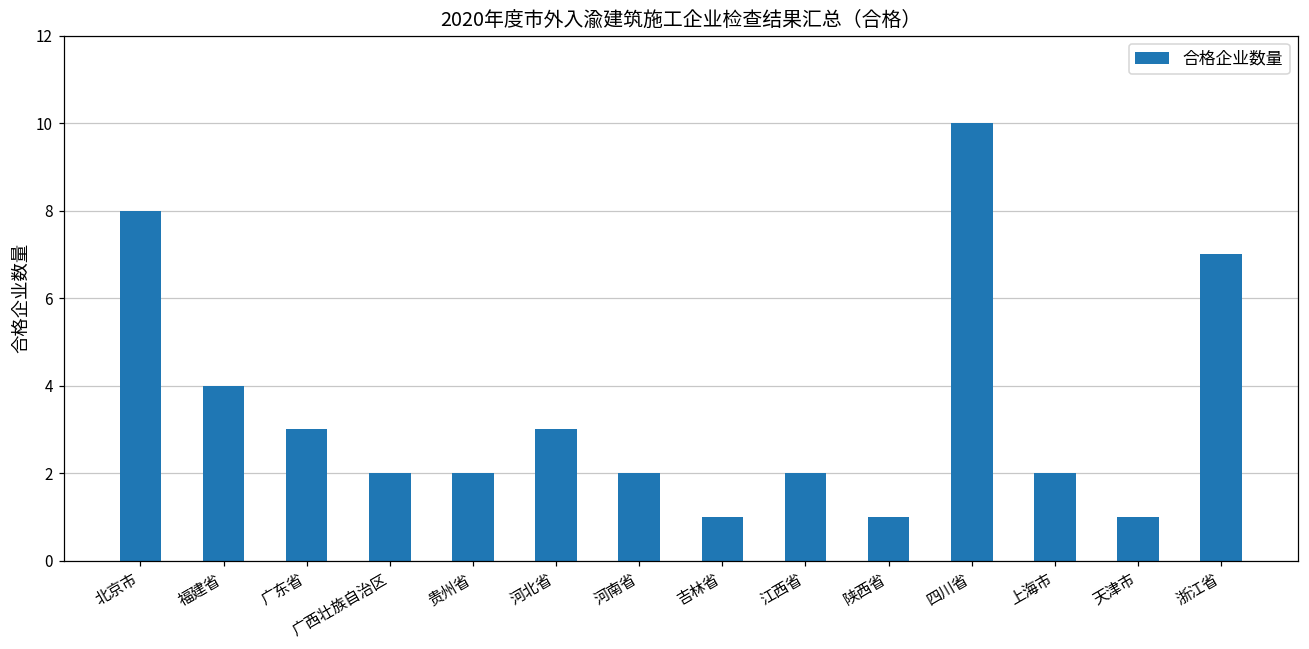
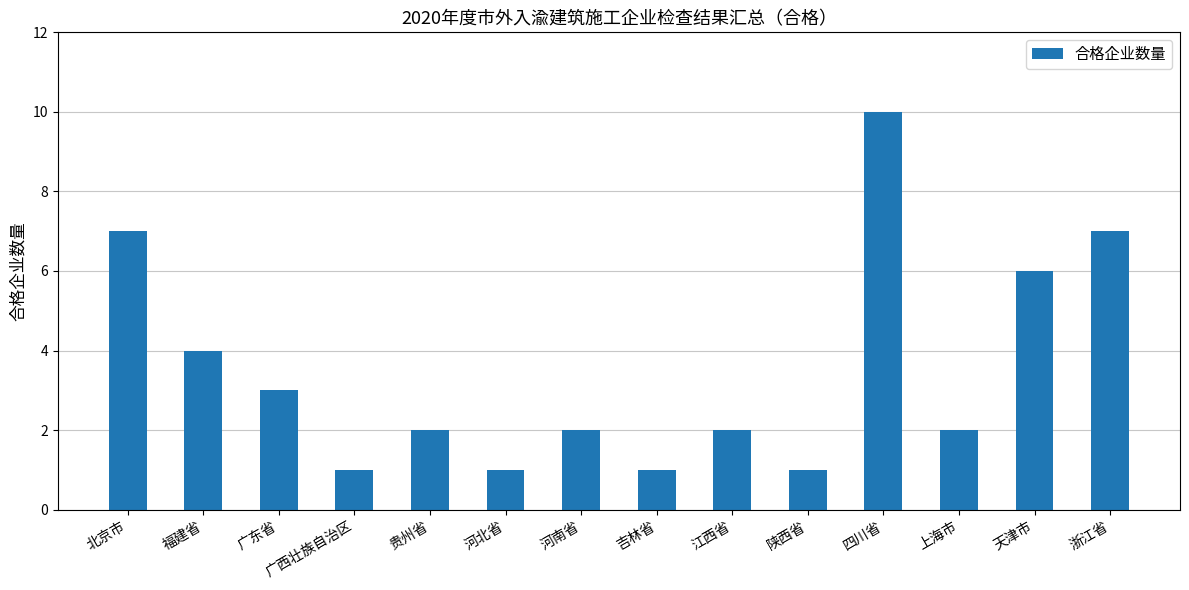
  {
-   "北京市": 8,
+   "北京市": 7,
    "福建省": 4,
    "广东省": 3,
-   "广西壮族自治区": 2,
+   "广西壮族自治区": 1,
    "贵州省": 2,
-   "河北省": 3,
+   "河北省": 1,
    "河南省": 2,
    "吉林省": 1,
    "江西省": 2,
    "陕西省": 1,
    "四川省": 10,
    "上海市": 2,
-   "天津市": 1,
+   "天津市": 6,
    "浙江省": 7
  }
